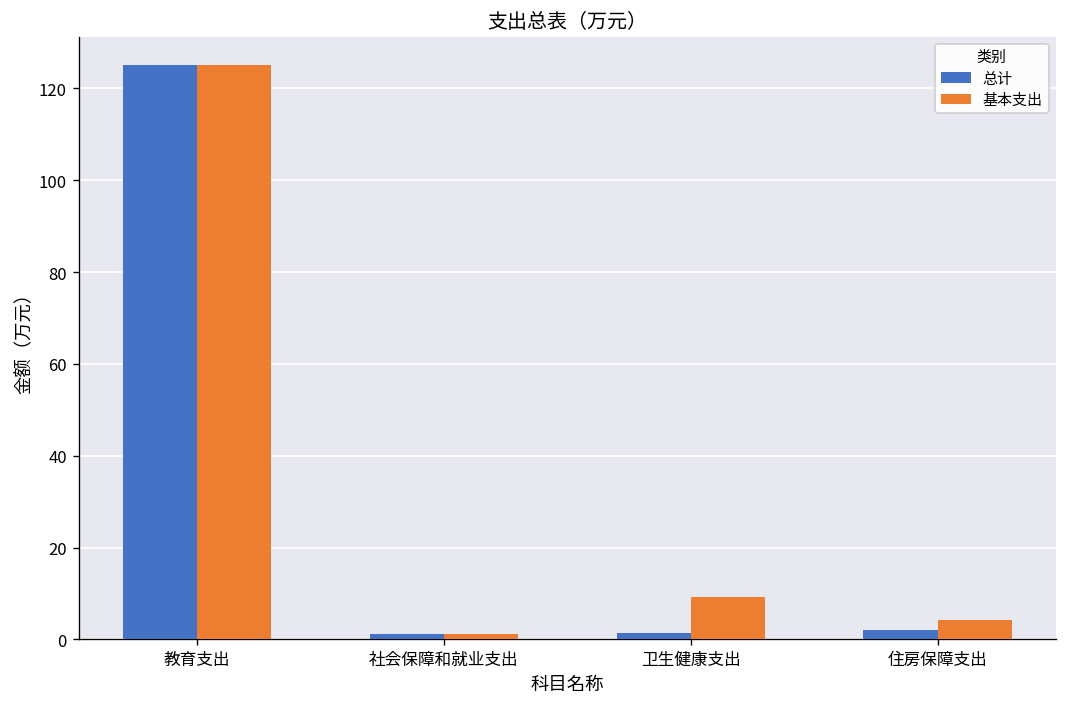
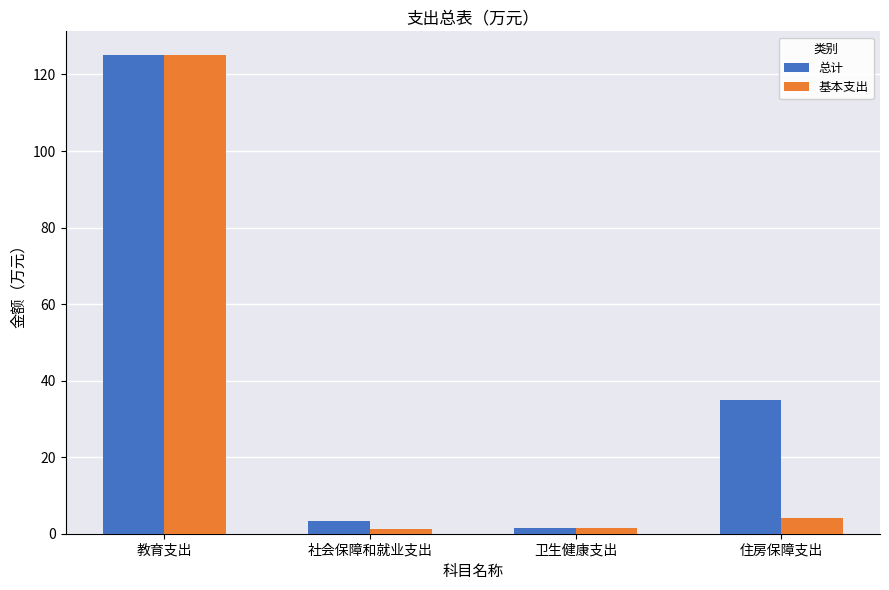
  {
    "总计": {
      "教育支出": 125,
-     "社会保障和就业支出": 1,
+     "社会保障和就业支出": 3,
      "卫生健康支出": 1,
-     "住房保障支出": 2
+     "住房保障支出": 35
    },
    "基本支出": {
      "教育支出": 125,
      "社会保障和就业支出": 1,
-     "卫生健康支出": 9,
+     "卫生健康支出": 1,
      "住房保障支出": 4
    }
  }
